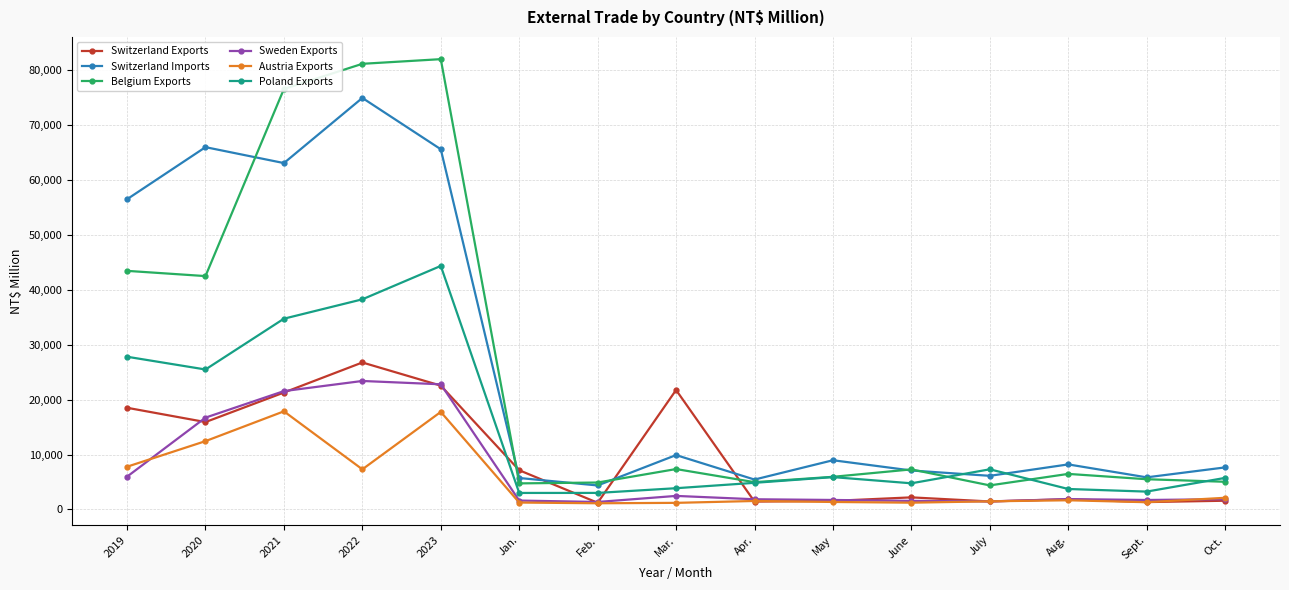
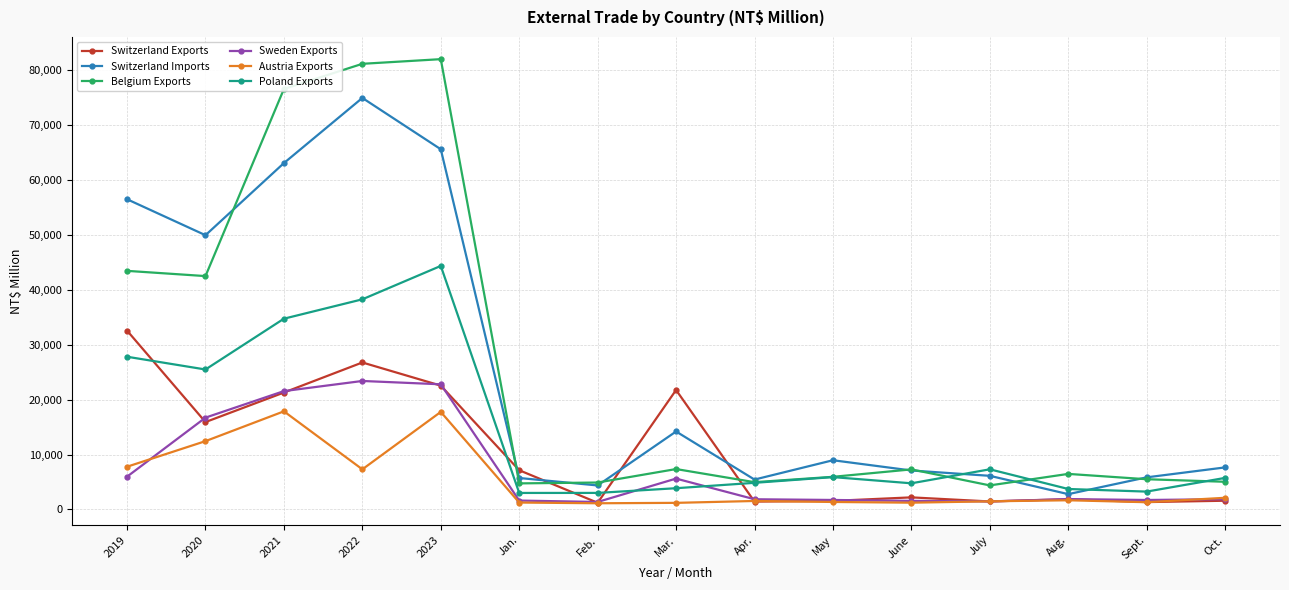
  {
    "Switzerland Exports": {
-     "2019": "19,000",
+     "2019": "33,000",
      "2020": "16,000",
      "2022": "27,000",
      "Jan.": "7,000",
      "Mar.": "22,000",
      "June": "2,000"
    },
    "Switzerland Imports": {
      "2019": "57,000",
-     "2020": "66,000",
+     "2020": "50,000",
      "2021": "63,000",
      "2022": "75,000",
      "2023": "66,000",
      "Jan.": "6,000",
      "Feb.": "4,000",
-     "Mar.": "10,000",
+     "Mar.": "14,000",
      "Apr.": "5,000",
      "May": "9,000",
      "July": "6,000",
-     "Aug.": "8,000",
+     "Aug.": "3,000",
      "Oct.": "8,000"
    },
    "Sweden Exports": {
      "2019": "6,000",
      "2020": "17,000",
      "2022": "23,000",
-     "Mar.": "2,000"
+     "Mar.": "6,000"
    },
    "Austria Exports": {
      "2019": "8,000",
      "2020": "12,000",
      "2021": "18,000",
      "2022": "7,000",
      "2023": "18,000",
      "Mar.": "1,000"
    }
  }
